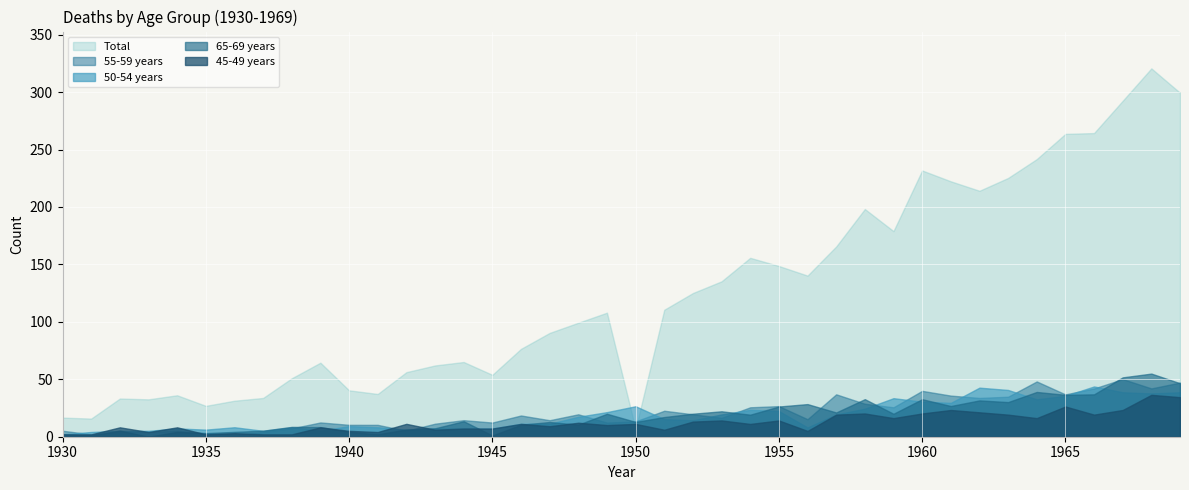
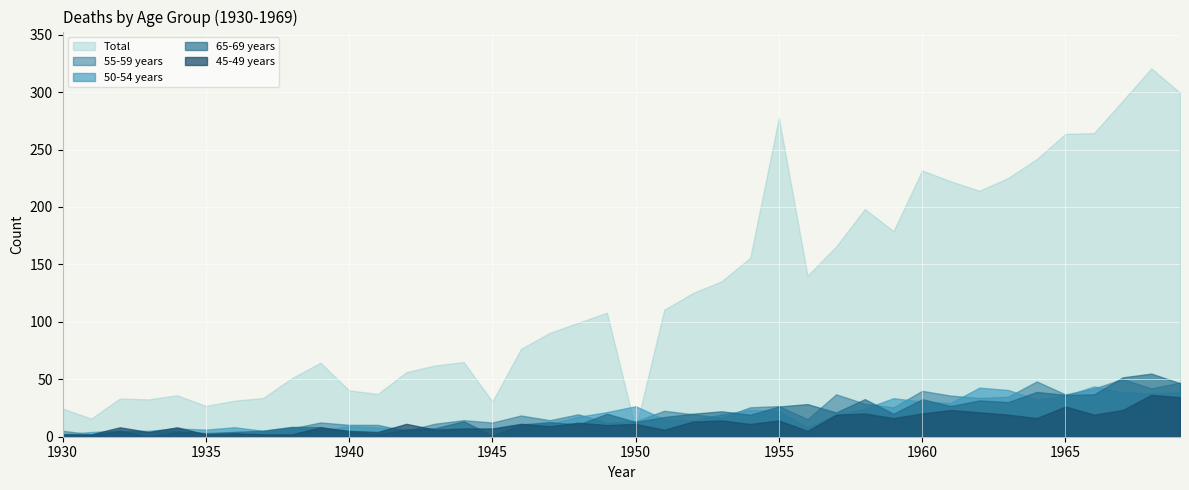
  {
    "Total": {
-     "1930": 17,
+     "1930": 25,
      "1935": 27,
      "1940": 40,
-     "1945": 54,
+     "1945": 31,
      "1950": 7,
-     "1955": 149,
+     "1955": 278,
      "1960": 232,
      "1965": 264
    }
  }
